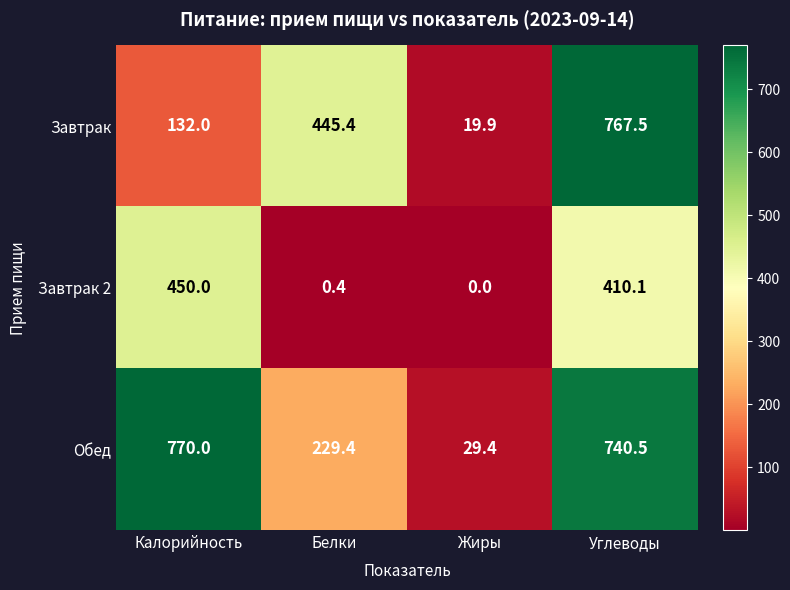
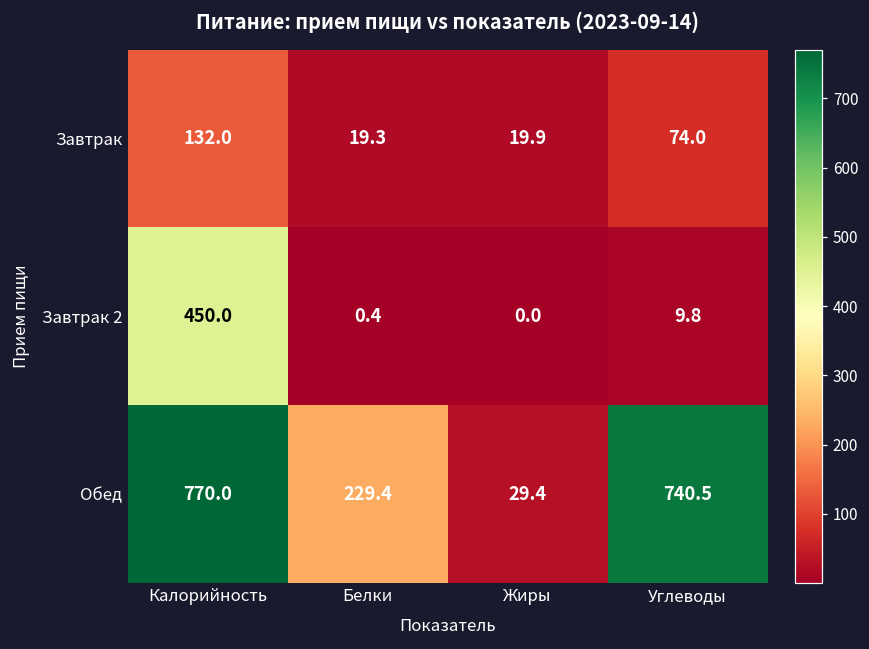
  {
    "Завтрак": {
      "Калорийность": 132.0,
-     "Белки": 445.4,
+     "Белки": 19.3,
      "Жиры": 19.9,
-     "Углеводы": 767.5
+     "Углеводы": 74.0
    },
    "Завтрак 2": {
      "Калорийность": 450.0,
      "Белки": 0.4,
      "Жиры": 0.0,
-     "Углеводы": 410.1
+     "Углеводы": 9.8
    },
    "Обед": {
      "Калорийность": 770.0,
      "Белки": 229.4,
      "Жиры": 29.4,
      "Углеводы": 740.5
    }
  }
